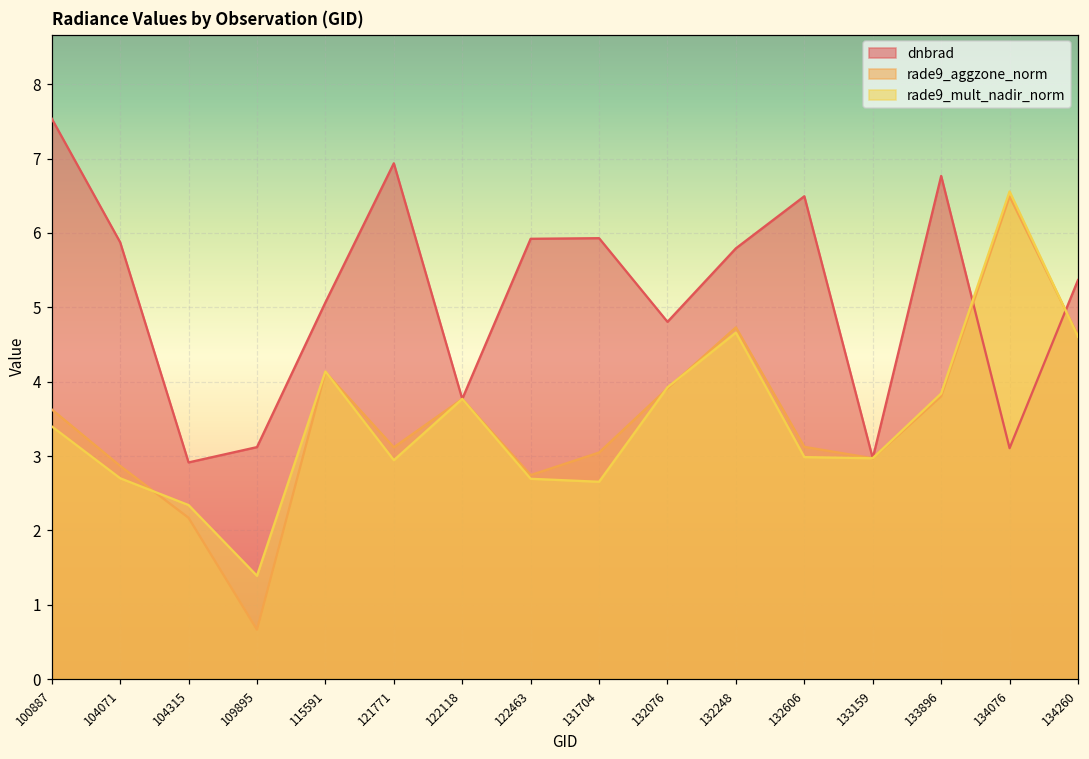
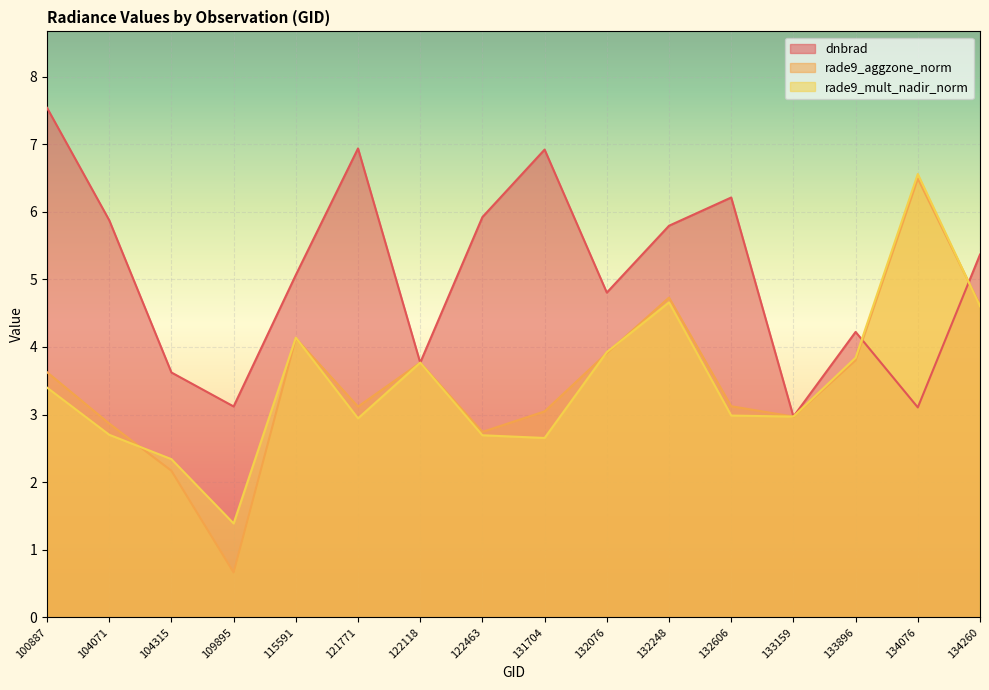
  {
    "dnbrad": {
      "100887": 7.5,
      "104071": 5.9,
-     "104315": 2.9,
+     "104315": 3.6,
      "109895": 3.1,
      "115591": 5.1,
      "121771": 6.9,
      "122463": 5.9,
-     "131704": 5.9,
+     "131704": 6.9,
      "132076": 4.8,
      "132248": 5.8,
-     "132606": 6.5,
-     "133896": 6.8,
+     "132606": 6.2,
+     "133896": 4.2,
      "134076": 3.1,
      "134260": 5.4
    }
  }
